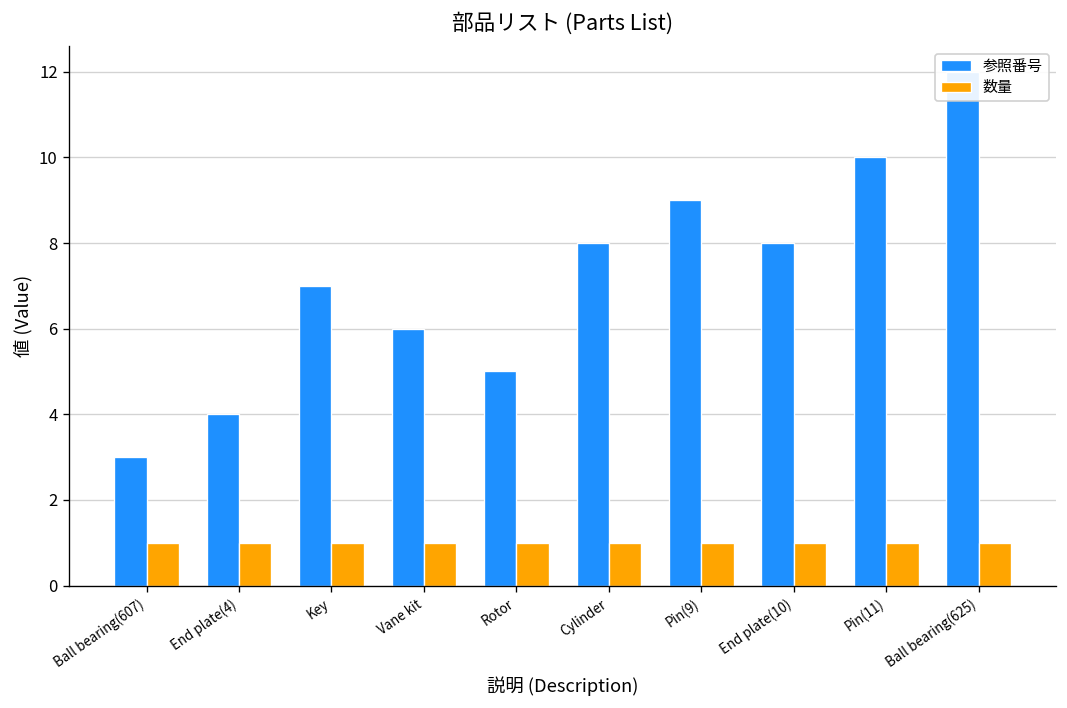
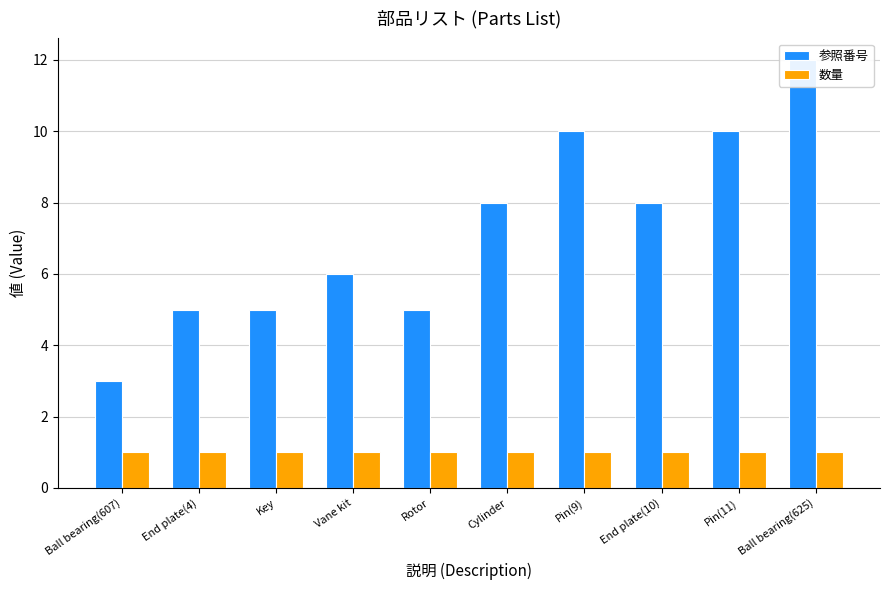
  {
    "参照番号": {
      "Ball bearing(607)": 3,
-     "End plate(4)": 4,
-     "Key": 7,
+     "End plate(4)": 5,
+     "Key": 5,
      "Vane kit": 6,
      "Rotor": 5,
      "Cylinder": 8,
-     "Pin(9)": 9,
+     "Pin(9)": 10,
      "End plate(10)": 8,
      "Pin(11)": 10
    },
    "数量": {
      "Ball bearing(607)": 1,
      "End plate(4)": 1,
      "Key": 1,
      "Vane kit": 1,
      "Rotor": 1,
      "Cylinder": 1,
      "Pin(9)": 1,
      "End plate(10)": 1,
      "Pin(11)": 1,
      "Ball bearing(625)": 1
    }
  }
